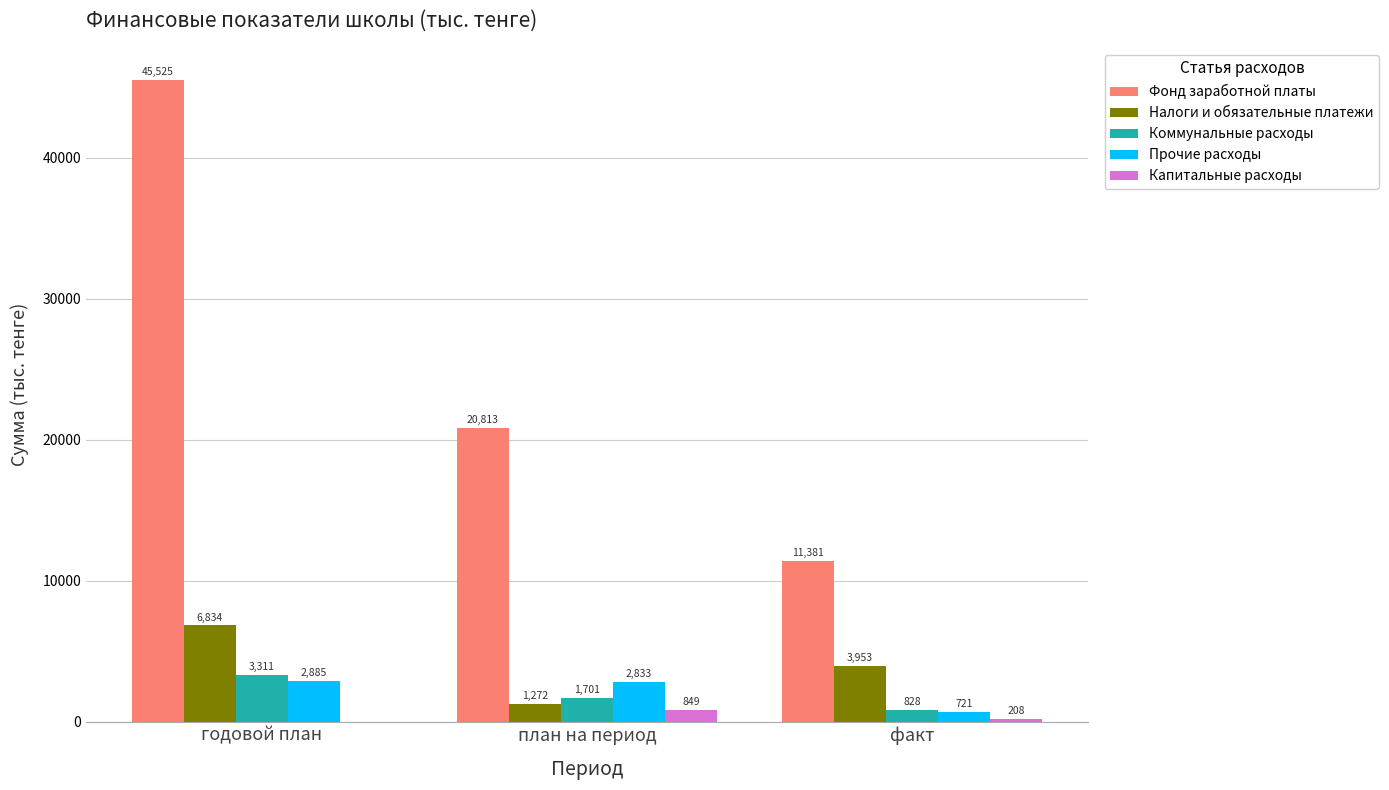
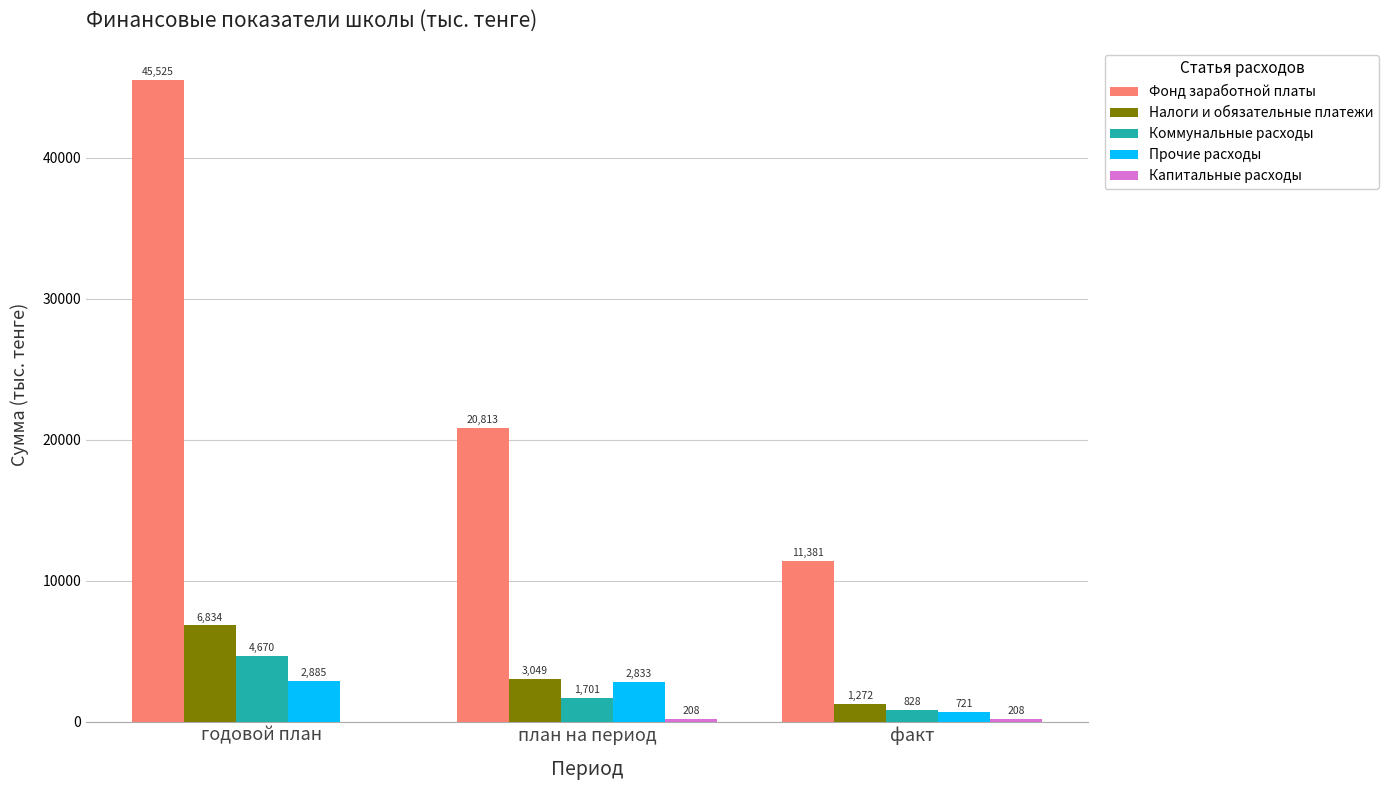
  {
    "Фонд заработной платы": {
      "годовой план": "45,525",
      "план на период": "20,813",
      "факт": "11,381"
    },
    "Налоги и обязательные платежи": {
      "годовой план": "6,834",
-     "план на период": "1,272",
-     "факт": "3,953"
+     "план на период": "3,049",
+     "факт": "1,272"
    },
    "Коммунальные расходы": {
-     "годовой план": "3,311",
+     "годовой план": "4,670",
      "план на период": "1,701",
      "факт": "828"
    },
    "Прочие расходы": {
      "годовой план": "2,885",
      "план на период": "2,833",
      "факт": "721"
    },
    "Капитальные расходы": {
-     "план на период": "849",
+     "план на период": "208",
      "факт": "208"
    }
  }
